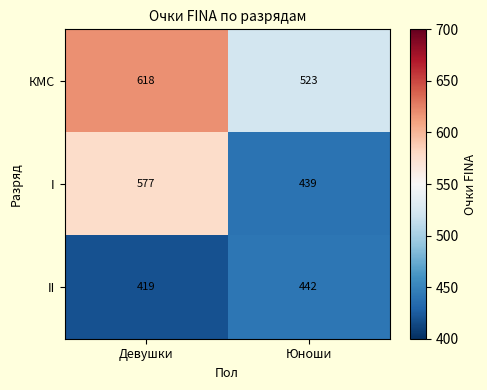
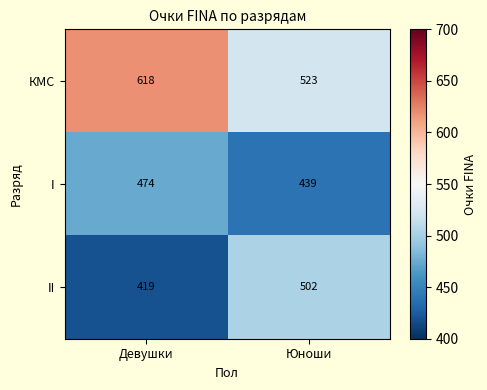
  {
    "КМС": {
      "Девушки": 618,
      "Юноши": 523
    },
    "I": {
-     "Девушки": 577,
+     "Девушки": 474,
      "Юноши": 439
    },
    "II": {
      "Девушки": 419,
-     "Юноши": 442
+     "Юноши": 502
    }
  }
